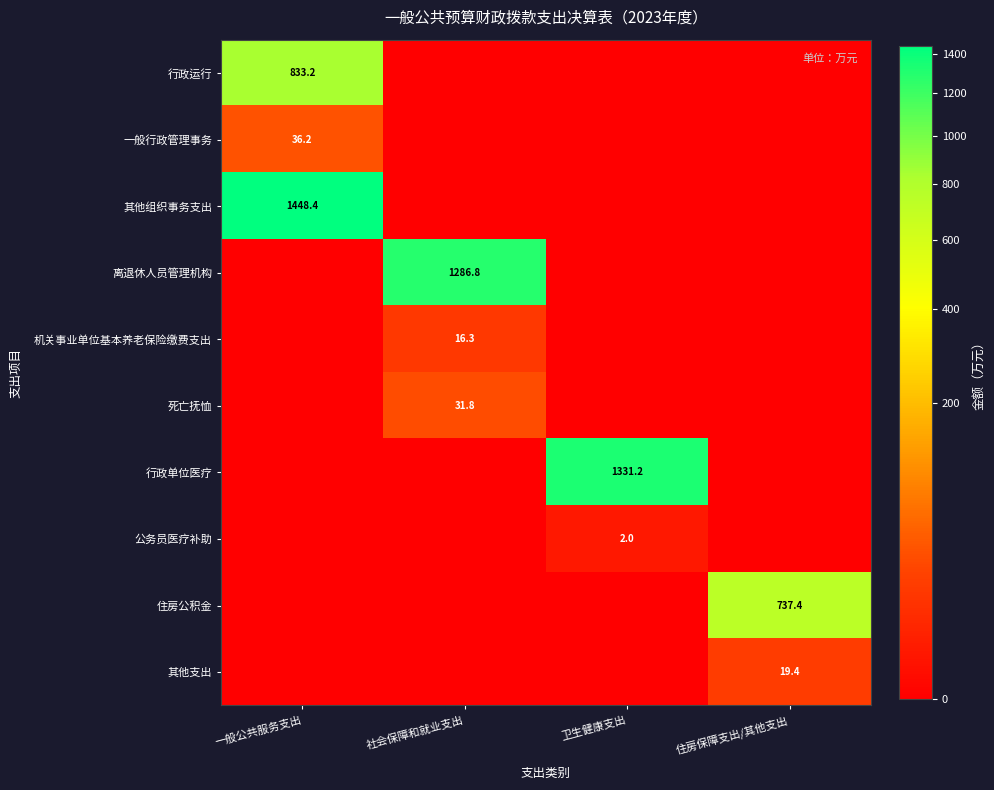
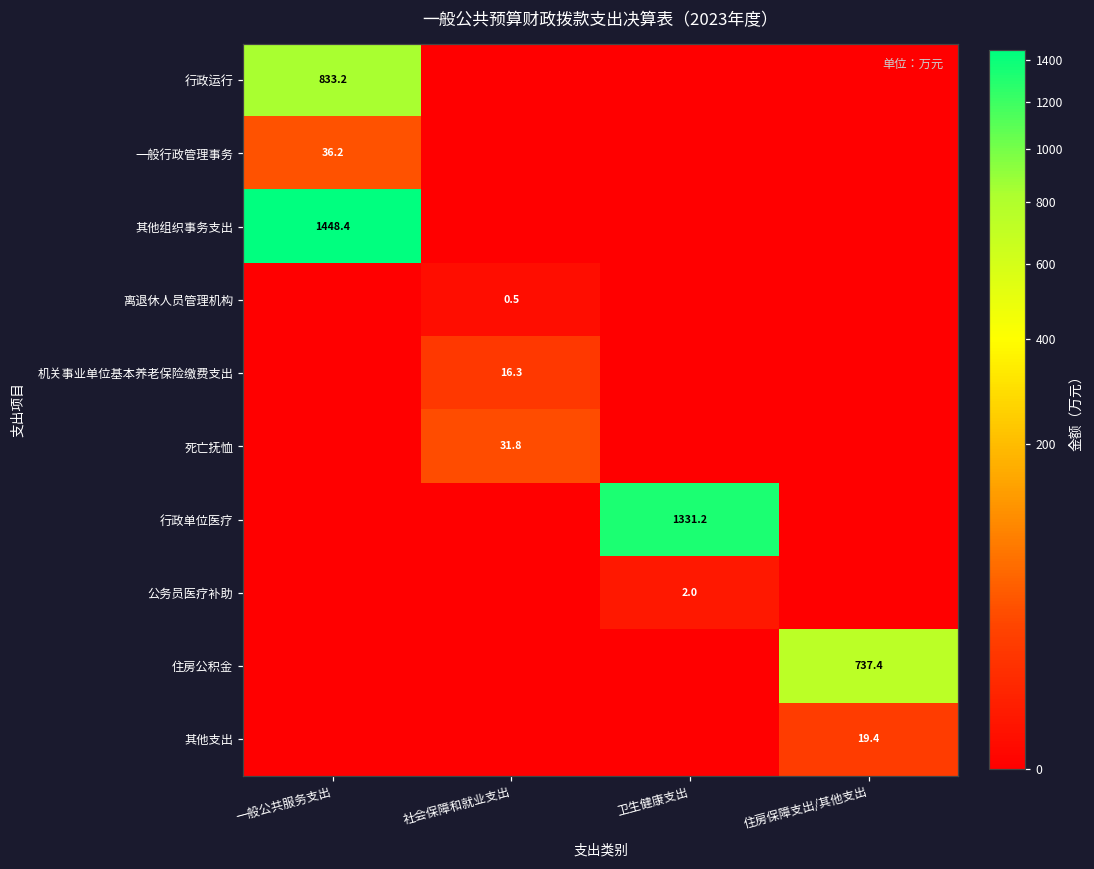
  {
    "行政运行": {
      "一般公共服务支出": 833.2
    },
    "一般行政管理事务": {
      "一般公共服务支出": 36.2
    },
    "其他组织事务支出": {
      "一般公共服务支出": 1448.4
    },
    "离退休人员管理机构": {
-     "社会保障和就业支出": 1286.8
+     "社会保障和就业支出": 0.5
    },
    "机关事业单位基本养老保险缴费支出": {
      "社会保障和就业支出": 16.3
    },
    "死亡抚恤": {
      "社会保障和就业支出": 31.8
    },
    "行政单位医疗": {
      "卫生健康支出": 1331.2
    },
    "公务员医疗补助": {
      "卫生健康支出": 2.0
    },
    "住房公积金": {
      "住房保障支出/其他支出": 737.4
    },
    "其他支出": {
      "住房保障支出/其他支出": 19.4
    }
  }
